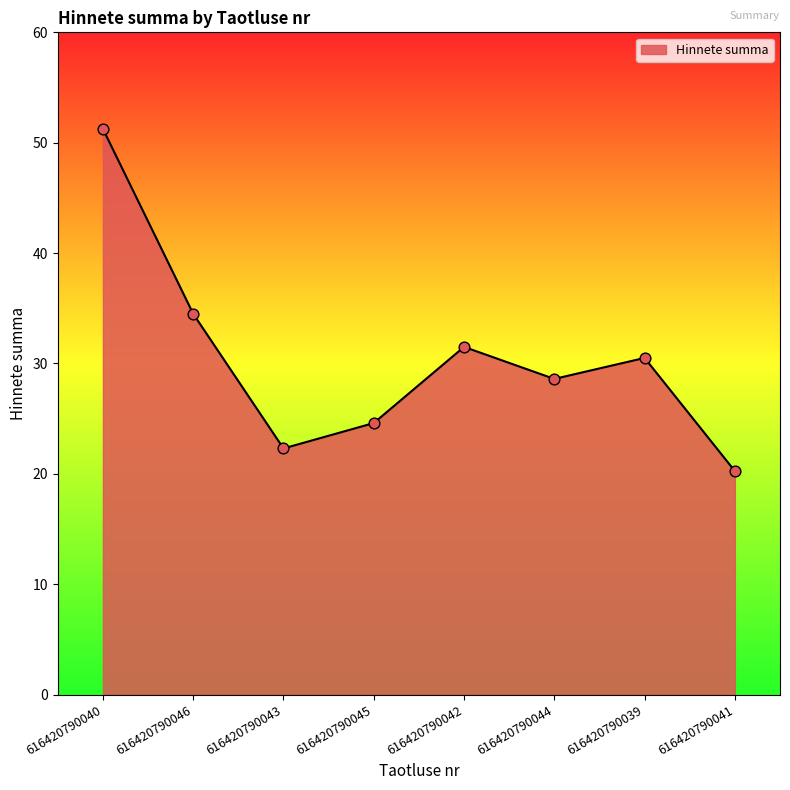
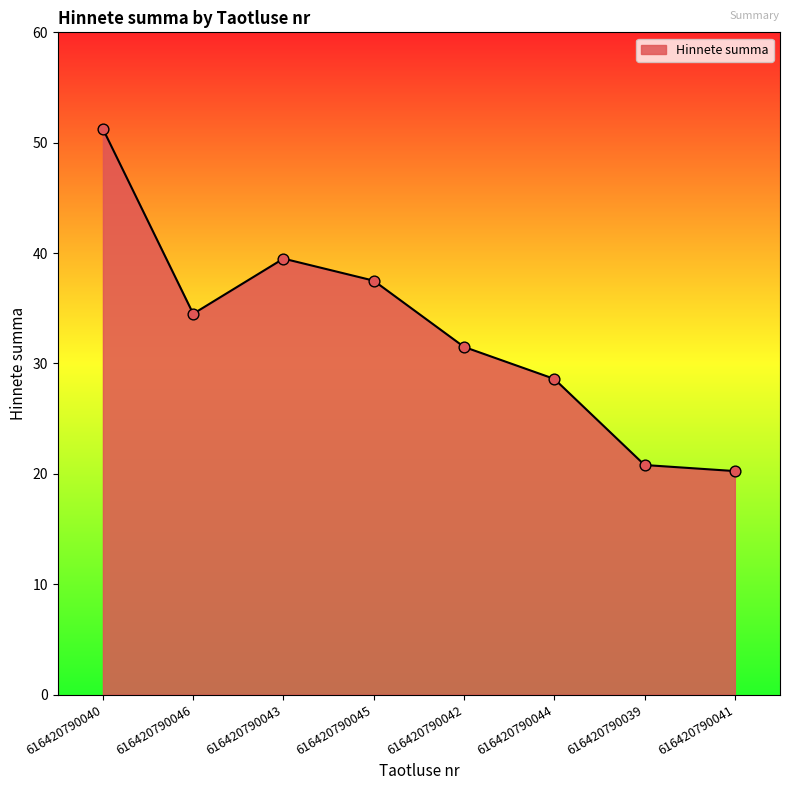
  {
    "616420790040": 51.3,
    "616420790046": 34.5,
-   "616420790043": 22.3,
-   "616420790045": 24.6,
+   "616420790043": 39.5,
+   "616420790045": 37.5,
    "616420790042": 31.5,
    "616420790044": 28.6,
-   "616420790039": 30.5,
+   "616420790039": 20.8,
    "616420790041": 20.3
  }
